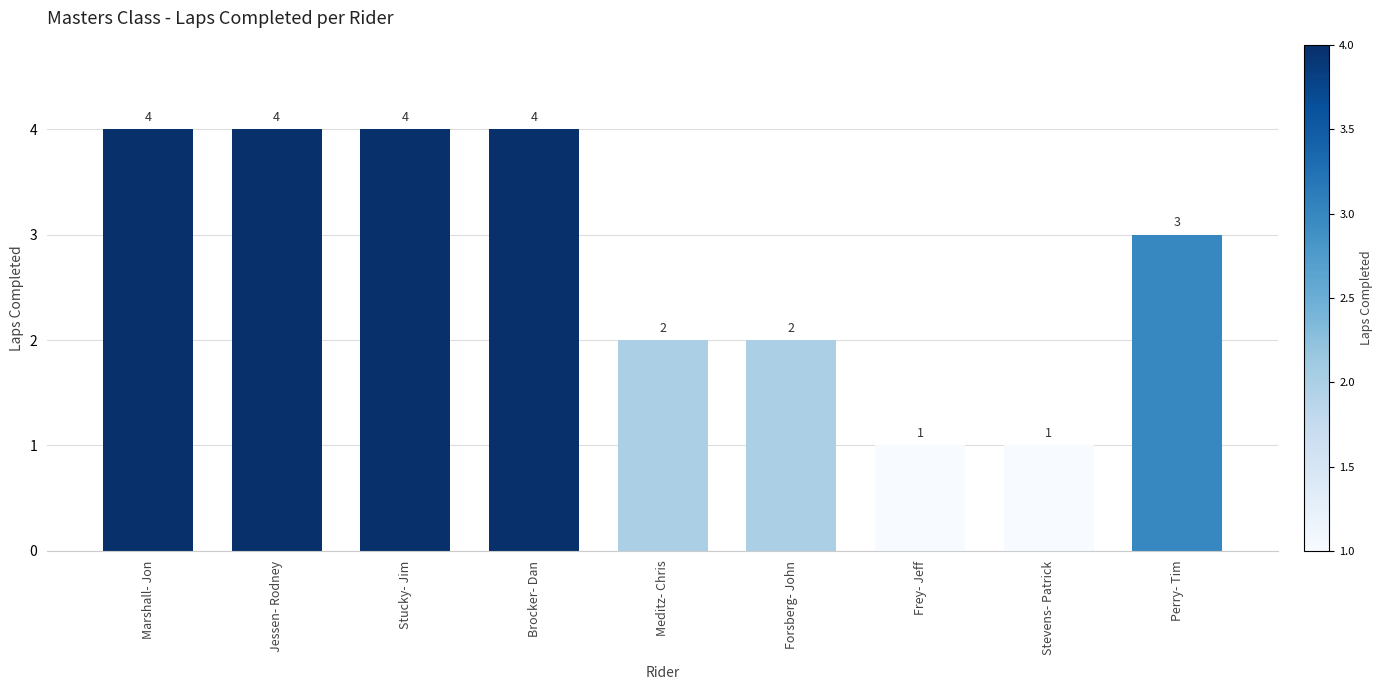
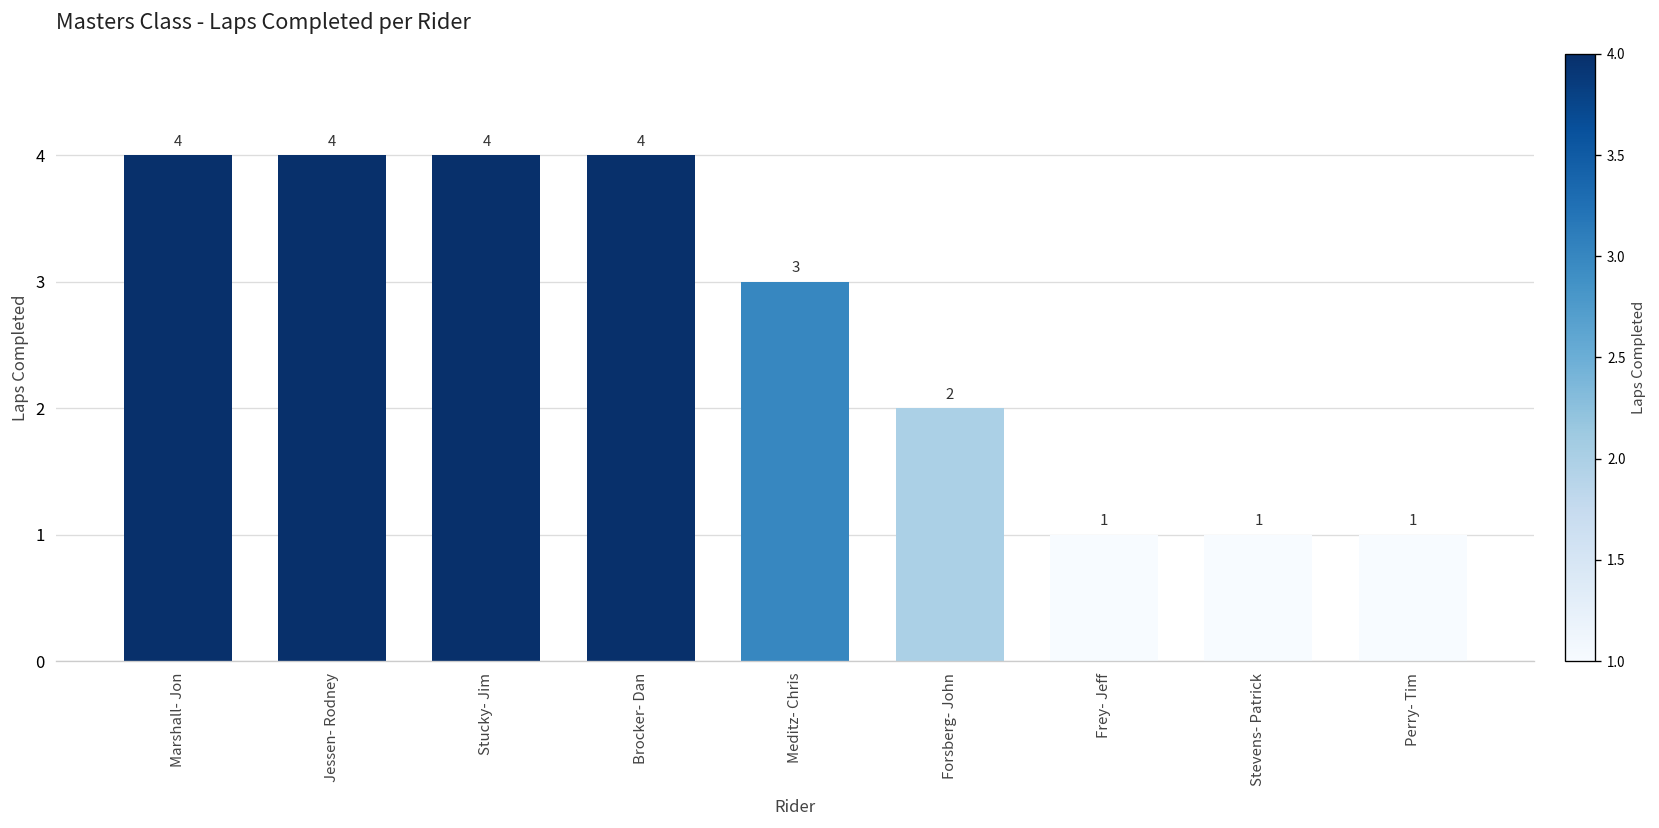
  {
    "Marshall- Jon": 4,
    "Jessen- Rodney": 4,
    "Stucky- Jim": 4,
    "Brocker- Dan": 4,
-   "Meditz- Chris": 2,
+   "Meditz- Chris": 3,
    "Forsberg- John": 2,
    "Frey- Jeff": 1,
    "Stevens- Patrick": 1,
-   "Perry- Tim": 3
+   "Perry- Tim": 1
  }
